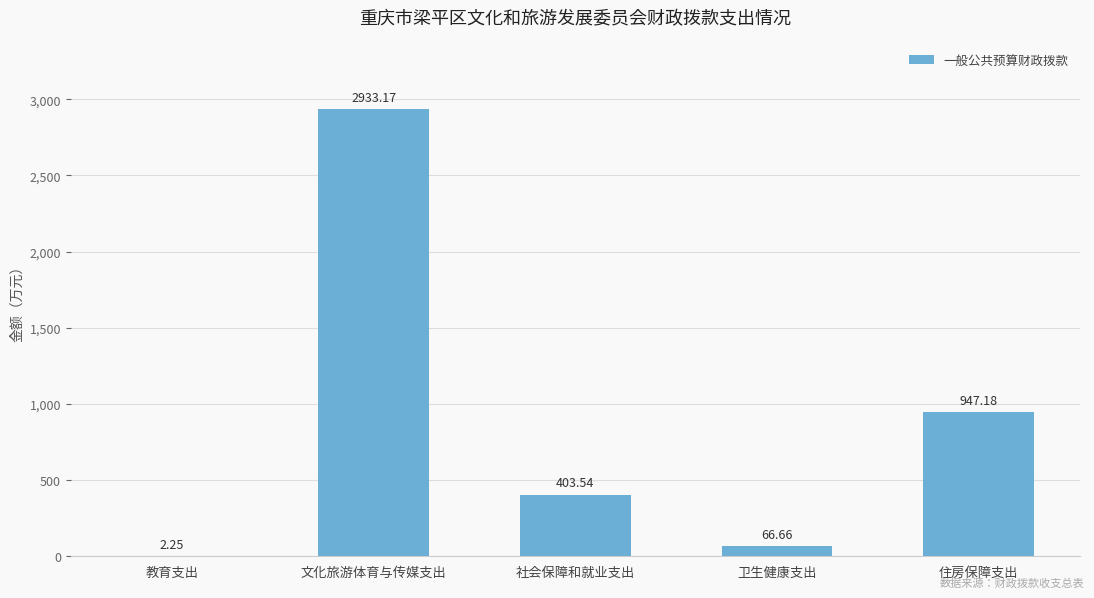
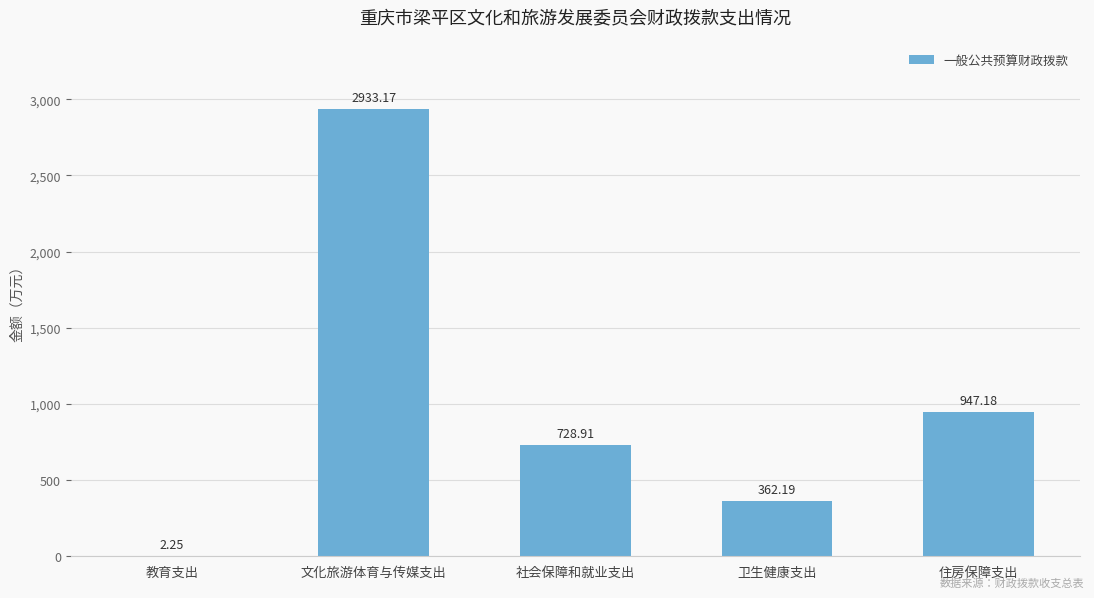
  {
    "教育支出": 2.25,
    "文化旅游体育与传媒支出": 2933.17,
-   "社会保障和就业支出": 403.54,
-   "卫生健康支出": 66.66,
+   "社会保障和就业支出": 728.91,
+   "卫生健康支出": 362.19,
    "住房保障支出": 947.18
  }
